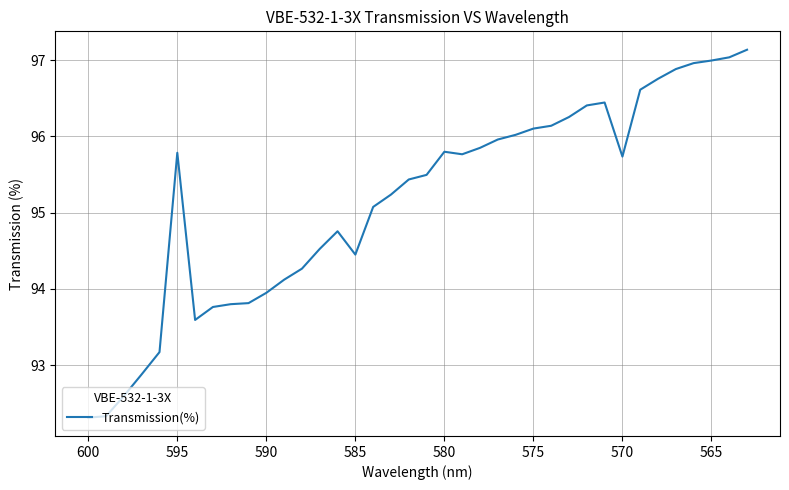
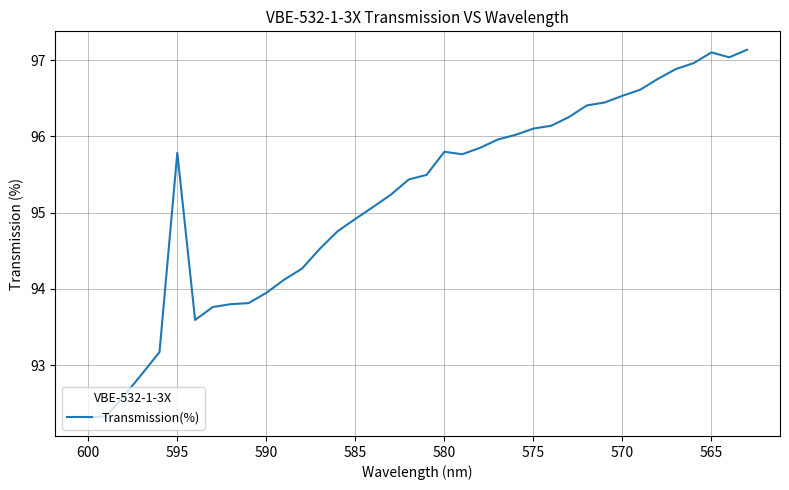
  {
    "595": 95.8,
    "590": 93.9,
-   "585": 94.4,
+   "585": 94.9,
    "580": 95.8,
    "575": 96.1,
-   "570": 95.7,
-   "565": 97.0
+   "570": 96.5,
+   "565": 97.1
  }
